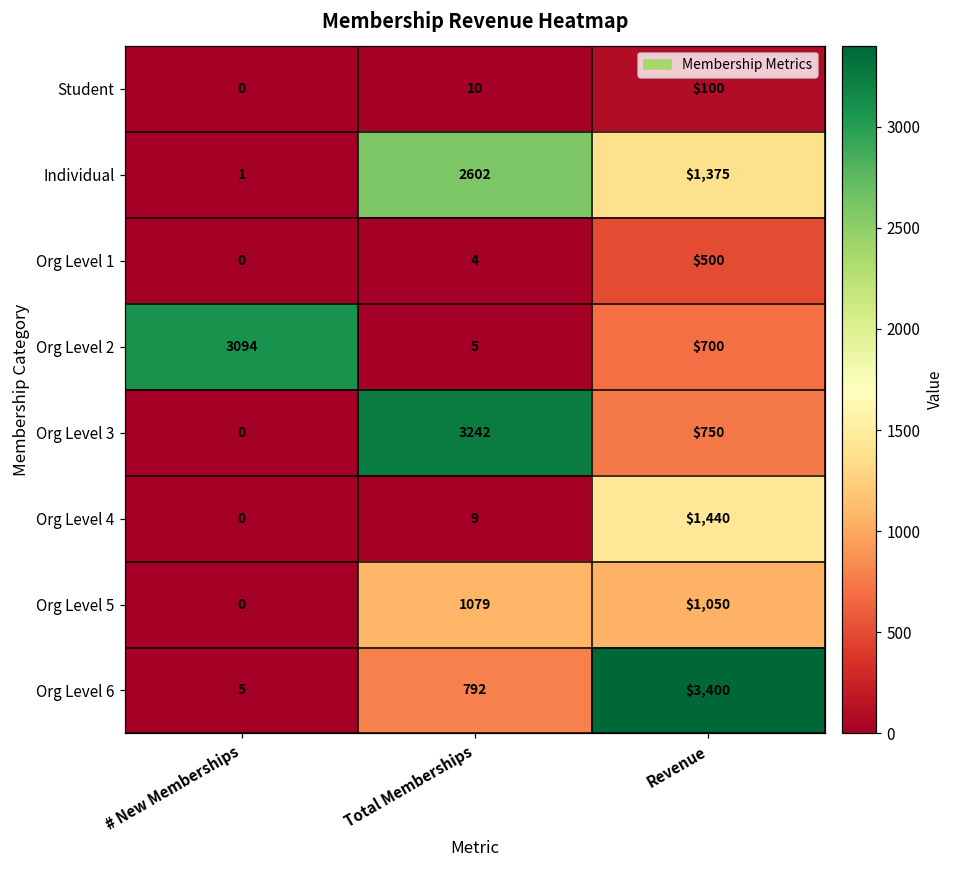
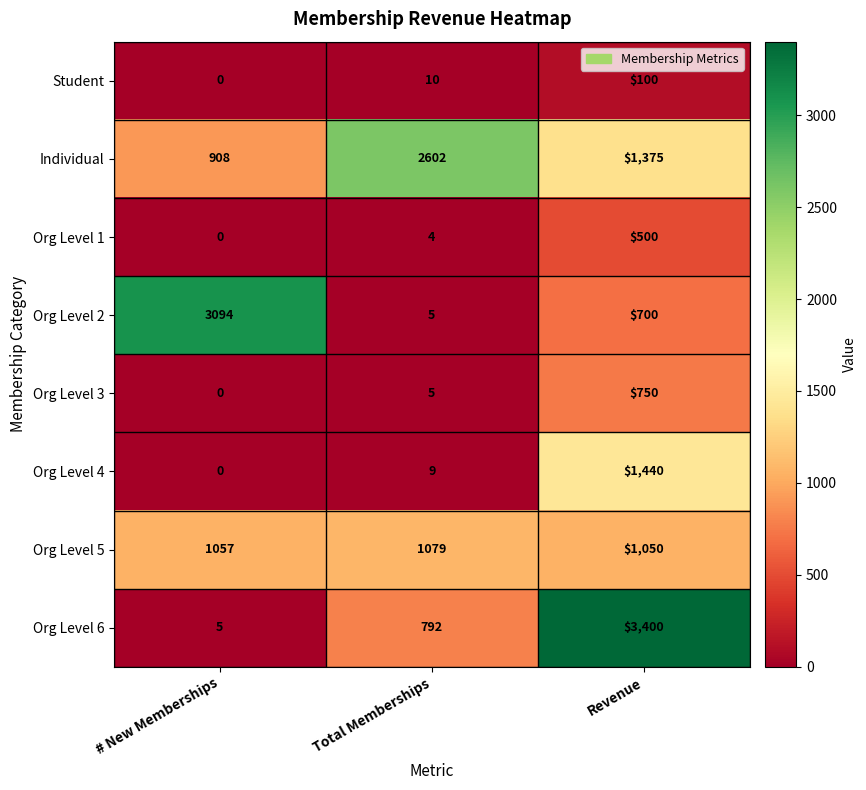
  {
    "Student": {
      "# New Memberships": "0",
      "Total Memberships": "10",
      "Revenue": "$100"
    },
    "Individual": {
-     "# New Memberships": "1",
+     "# New Memberships": "908",
      "Total Memberships": "2602",
      "Revenue": "$1,375"
    },
    "Org Level 1": {
      "# New Memberships": "0",
      "Total Memberships": "4",
      "Revenue": "$500"
    },
    "Org Level 2": {
      "# New Memberships": "3094",
      "Total Memberships": "5",
      "Revenue": "$700"
    },
    "Org Level 3": {
      "# New Memberships": "0",
-     "Total Memberships": "3242",
+     "Total Memberships": "5",
      "Revenue": "$750"
    },
    "Org Level 4": {
      "# New Memberships": "0",
      "Total Memberships": "9",
      "Revenue": "$1,440"
    },
    "Org Level 5": {
-     "# New Memberships": "0",
+     "# New Memberships": "1057",
      "Total Memberships": "1079",
      "Revenue": "$1,050"
    },
    "Org Level 6": {
      "# New Memberships": "5",
      "Total Memberships": "792",
      "Revenue": "$3,400"
    }
  }
